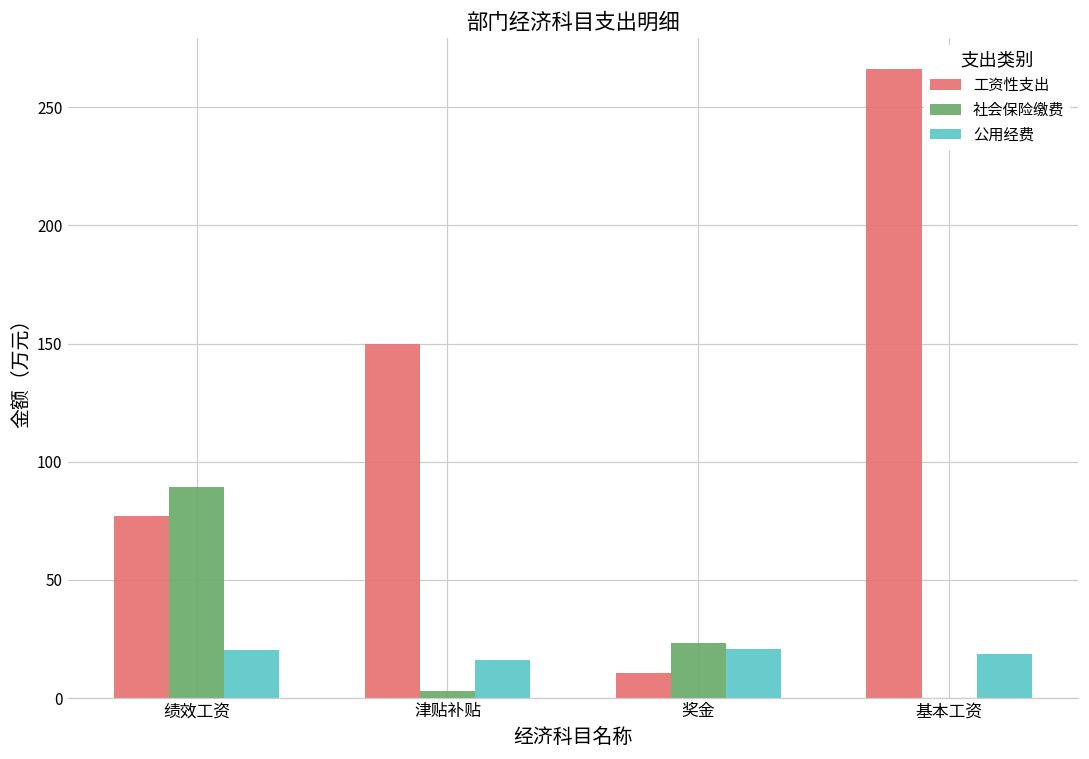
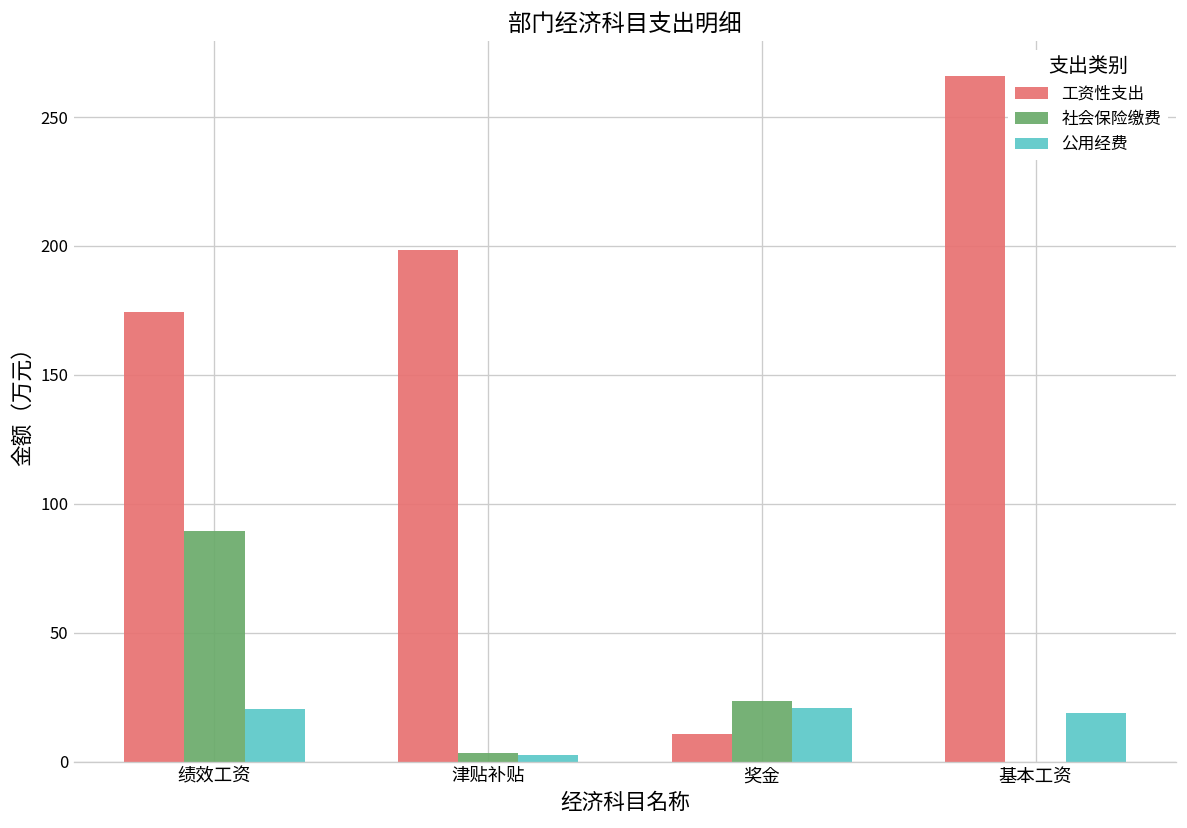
  {
    "工资性支出": {
-     "绩效工资": 77,
-     "津贴补贴": 150,
+     "绩效工资": 174,
+     "津贴补贴": 198,
      "奖金": 11,
      "基本工资": 266
    },
    "社会保险缴费": {
      "绩效工资": 89,
      "津贴补贴": 3,
      "奖金": 23,
      "基本工资": 0
    },
    "公用经费": {
      "绩效工资": 20,
-     "津贴补贴": 16,
+     "津贴补贴": 3,
      "奖金": 21,
      "基本工资": 19
    }
  }
